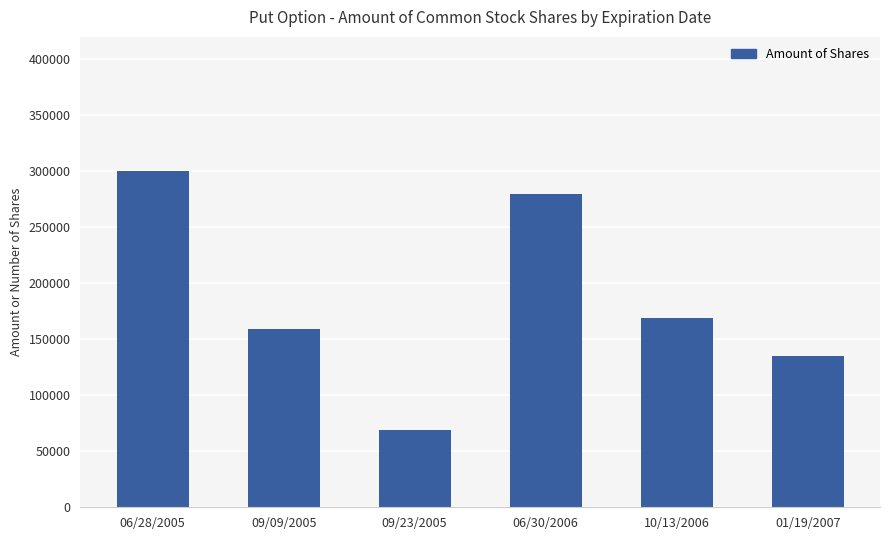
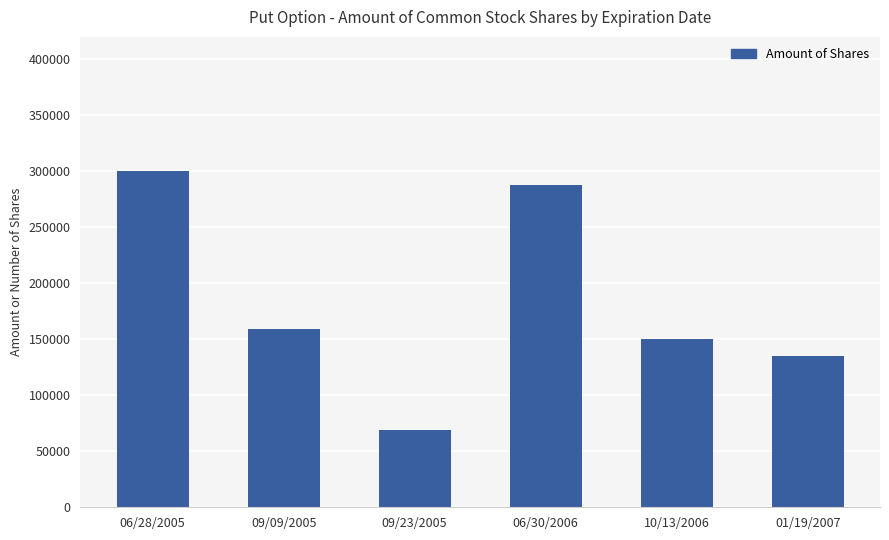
  {
    "06/28/2005": 300000,
    "09/09/2005": 159000,
    "09/23/2005": 69000,
-   "06/30/2006": 280000,
-   "10/13/2006": 169000,
+   "06/30/2006": 288000,
+   "10/13/2006": 150000,
    "01/19/2007": 135000
  }
